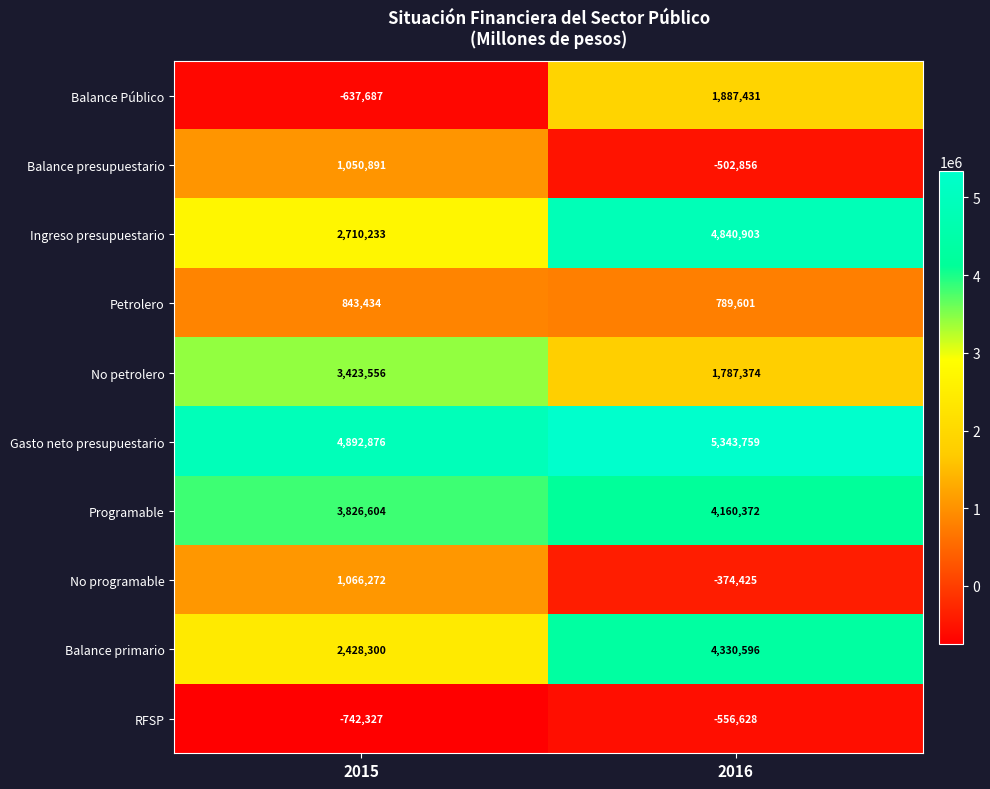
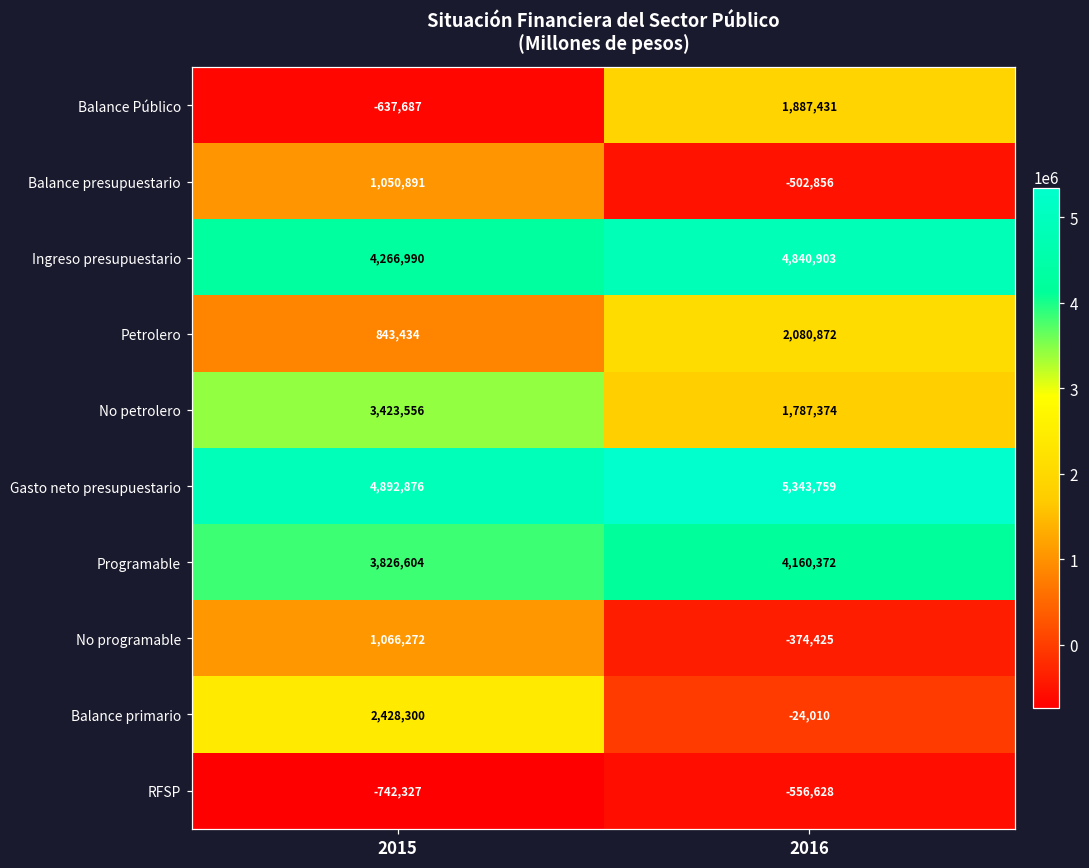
  {
    "Balance Público": {
      "2015": "-637,687",
      "2016": "1,887,431"
    },
    "Balance presupuestario": {
      "2015": "1,050,891",
      "2016": "-502,856"
    },
    "Ingreso presupuestario": {
-     "2015": "2,710,233",
+     "2015": "4,266,990",
      "2016": "4,840,903"
    },
    "Petrolero": {
      "2015": "843,434",
-     "2016": "789,601"
+     "2016": "2,080,872"
    },
    "No petrolero": {
      "2015": "3,423,556",
      "2016": "1,787,374"
    },
    "Gasto neto presupuestario": {
      "2015": "4,892,876",
      "2016": "5,343,759"
    },
    "Programable": {
      "2015": "3,826,604",
      "2016": "4,160,372"
    },
    "No programable": {
      "2015": "1,066,272",
      "2016": "-374,425"
    },
    "Balance primario": {
      "2015": "2,428,300",
-     "2016": "4,330,596"
+     "2016": "-24,010"
    },
    "RFSP": {
      "2015": "-742,327",
      "2016": "-556,628"
    }
  }
